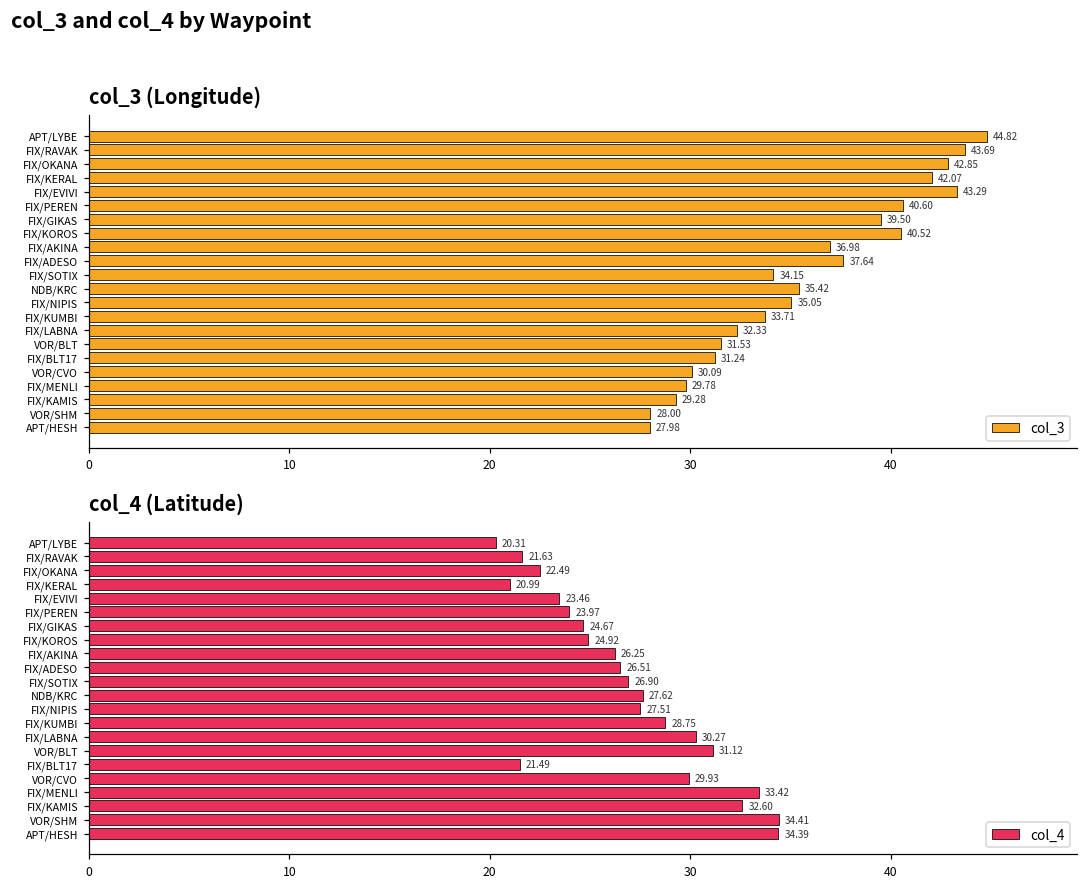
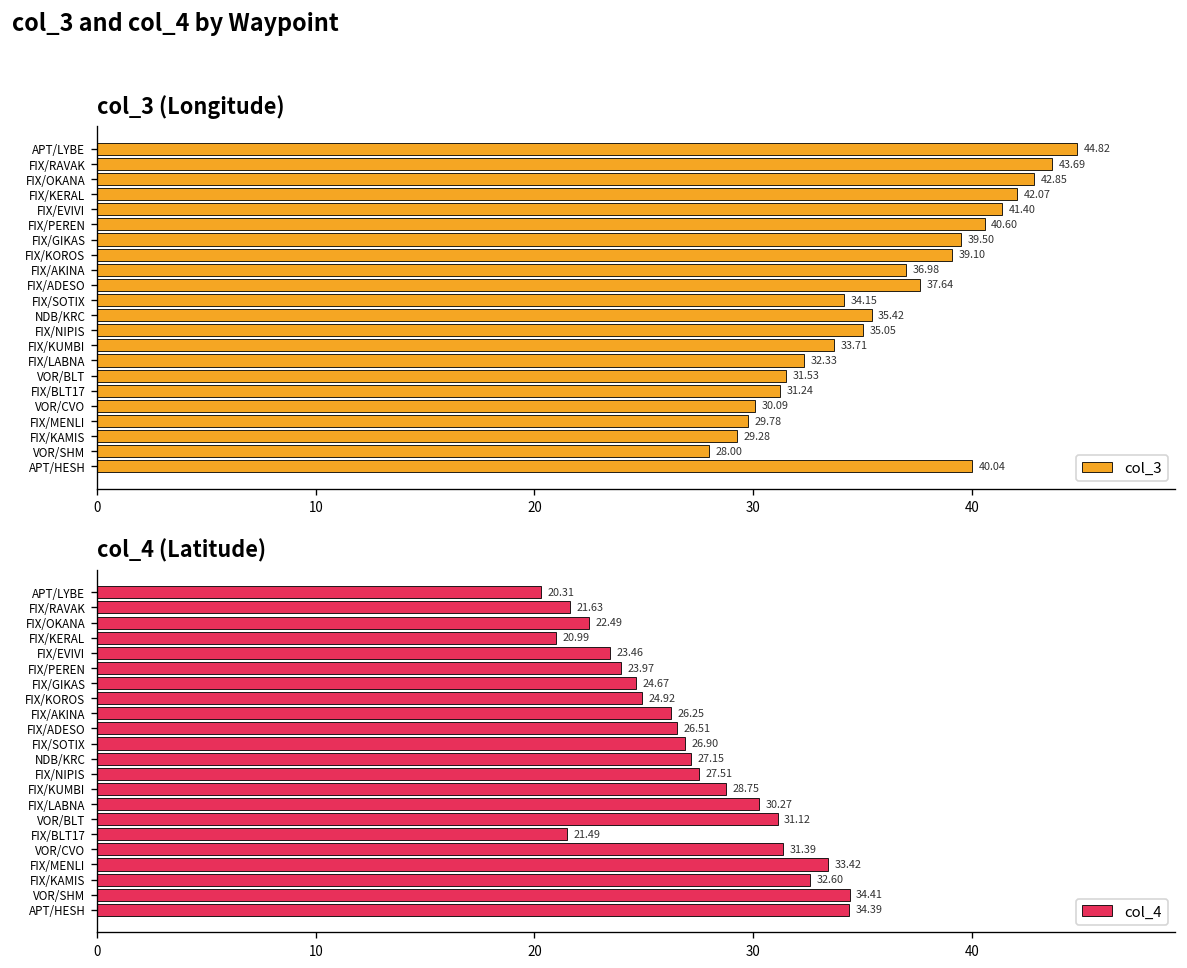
  {
    "col_3 (Longitude)": {
      "APT/LYBE": 44.82,
      "FIX/RAVAK": 43.69,
      "FIX/OKANA": 42.85,
      "FIX/KERAL": 42.07,
-     "FIX/EVIVI": 43.29,
+     "FIX/EVIVI": 41.40,
      "FIX/PEREN": 40.60,
      "FIX/GIKAS": 39.50,
-     "FIX/KOROS": 40.52,
+     "FIX/KOROS": 39.10,
      "FIX/AKINA": 36.98,
      "FIX/ADESO": 37.64,
      "FIX/SOTIX": 34.15,
      "NDB/KRC": 35.42,
      "FIX/NIPIS": 35.05,
      "FIX/KUMBI": 33.71,
      "FIX/LABNA": 32.33,
      "VOR/BLT": 31.53,
      "FIX/BLT17": 31.24,
      "VOR/CVO": 30.09,
      "FIX/MENLI": 29.78,
      "FIX/KAMIS": 29.28,
      "VOR/SHM": 28.00,
-     "APT/HESH": 27.98
+     "APT/HESH": 40.04
    },
    "col_4 (Latitude)": {
      "APT/LYBE": 20.31,
      "FIX/RAVAK": 21.63,
      "FIX/OKANA": 22.49,
      "FIX/KERAL": 20.99,
      "FIX/EVIVI": 23.46,
      "FIX/PEREN": 23.97,
      "FIX/GIKAS": 24.67,
      "FIX/KOROS": 24.92,
      "FIX/AKINA": 26.25,
      "FIX/ADESO": 26.51,
      "FIX/SOTIX": 26.90,
-     "NDB/KRC": 27.62,
+     "NDB/KRC": 27.15,
      "FIX/NIPIS": 27.51,
      "FIX/KUMBI": 28.75,
      "FIX/LABNA": 30.27,
      "VOR/BLT": 31.12,
      "FIX/BLT17": 21.49,
-     "VOR/CVO": 29.93,
+     "VOR/CVO": 31.39,
      "FIX/MENLI": 33.42,
      "FIX/KAMIS": 32.60,
      "VOR/SHM": 34.41,
      "APT/HESH": 34.39
    }
  }
